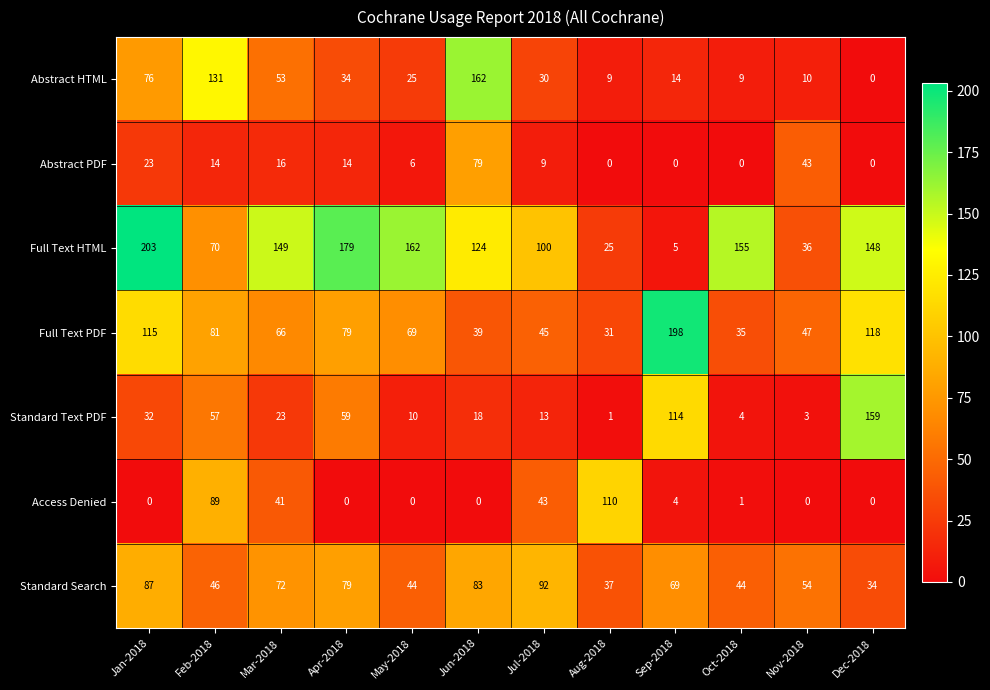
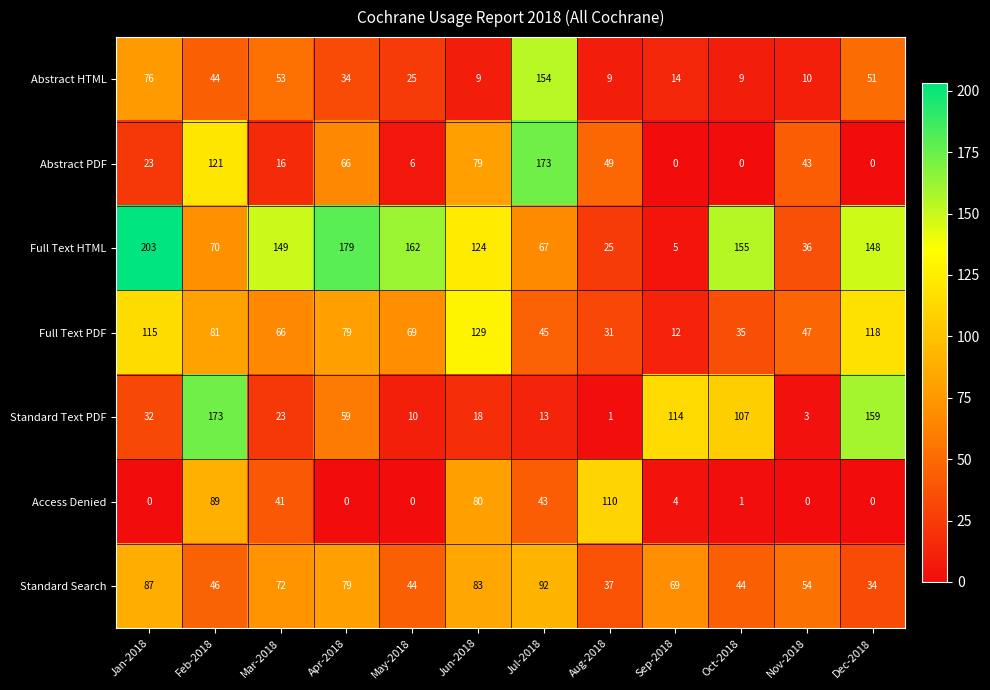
  {
    "Abstract HTML": {
      "Jan-2018": 76,
-     "Feb-2018": 131,
+     "Feb-2018": 44,
      "Mar-2018": 53,
      "Apr-2018": 34,
      "May-2018": 25,
-     "Jun-2018": 162,
-     "Jul-2018": 30,
+     "Jun-2018": 9,
+     "Jul-2018": 154,
      "Aug-2018": 9,
      "Sep-2018": 14,
      "Oct-2018": 9,
      "Nov-2018": 10,
-     "Dec-2018": 0
+     "Dec-2018": 51
    },
    "Abstract PDF": {
      "Jan-2018": 23,
-     "Feb-2018": 14,
+     "Feb-2018": 121,
      "Mar-2018": 16,
-     "Apr-2018": 14,
+     "Apr-2018": 66,
      "May-2018": 6,
      "Jun-2018": 79,
-     "Jul-2018": 9,
-     "Aug-2018": 0,
+     "Jul-2018": 173,
+     "Aug-2018": 49,
      "Sep-2018": 0,
      "Oct-2018": 0,
      "Nov-2018": 43,
      "Dec-2018": 0
    },
    "Full Text HTML": {
      "Jan-2018": 203,
      "Feb-2018": 70,
      "Mar-2018": 149,
      "Apr-2018": 179,
      "May-2018": 162,
      "Jun-2018": 124,
-     "Jul-2018": 100,
+     "Jul-2018": 67,
      "Aug-2018": 25,
      "Sep-2018": 5,
      "Oct-2018": 155,
      "Nov-2018": 36,
      "Dec-2018": 148
    },
    "Full Text PDF": {
      "Jan-2018": 115,
      "Feb-2018": 81,
      "Mar-2018": 66,
      "Apr-2018": 79,
      "May-2018": 69,
-     "Jun-2018": 39,
+     "Jun-2018": 129,
      "Jul-2018": 45,
      "Aug-2018": 31,
-     "Sep-2018": 198,
+     "Sep-2018": 12,
      "Oct-2018": 35,
      "Nov-2018": 47,
      "Dec-2018": 118
    },
    "Standard Text PDF": {
      "Jan-2018": 32,
-     "Feb-2018": 57,
+     "Feb-2018": 173,
      "Mar-2018": 23,
      "Apr-2018": 59,
      "May-2018": 10,
      "Jun-2018": 18,
      "Jul-2018": 13,
      "Aug-2018": 1,
      "Sep-2018": 114,
-     "Oct-2018": 4,
+     "Oct-2018": 107,
      "Nov-2018": 3,
      "Dec-2018": 159
    },
    "Access Denied": {
      "Jan-2018": 0,
      "Feb-2018": 89,
      "Mar-2018": 41,
      "Apr-2018": 0,
      "May-2018": 0,
-     "Jun-2018": 0,
+     "Jun-2018": 80,
      "Jul-2018": 43,
      "Aug-2018": 110,
      "Sep-2018": 4,
      "Oct-2018": 1,
      "Nov-2018": 0,
      "Dec-2018": 0
    },
    "Standard Search": {
      "Jan-2018": 87,
      "Feb-2018": 46,
      "Mar-2018": 72,
      "Apr-2018": 79,
      "May-2018": 44,
      "Jun-2018": 83,
      "Jul-2018": 92,
      "Aug-2018": 37,
      "Sep-2018": 69,
      "Oct-2018": 44,
      "Nov-2018": 54,
      "Dec-2018": 34
    }
  }
